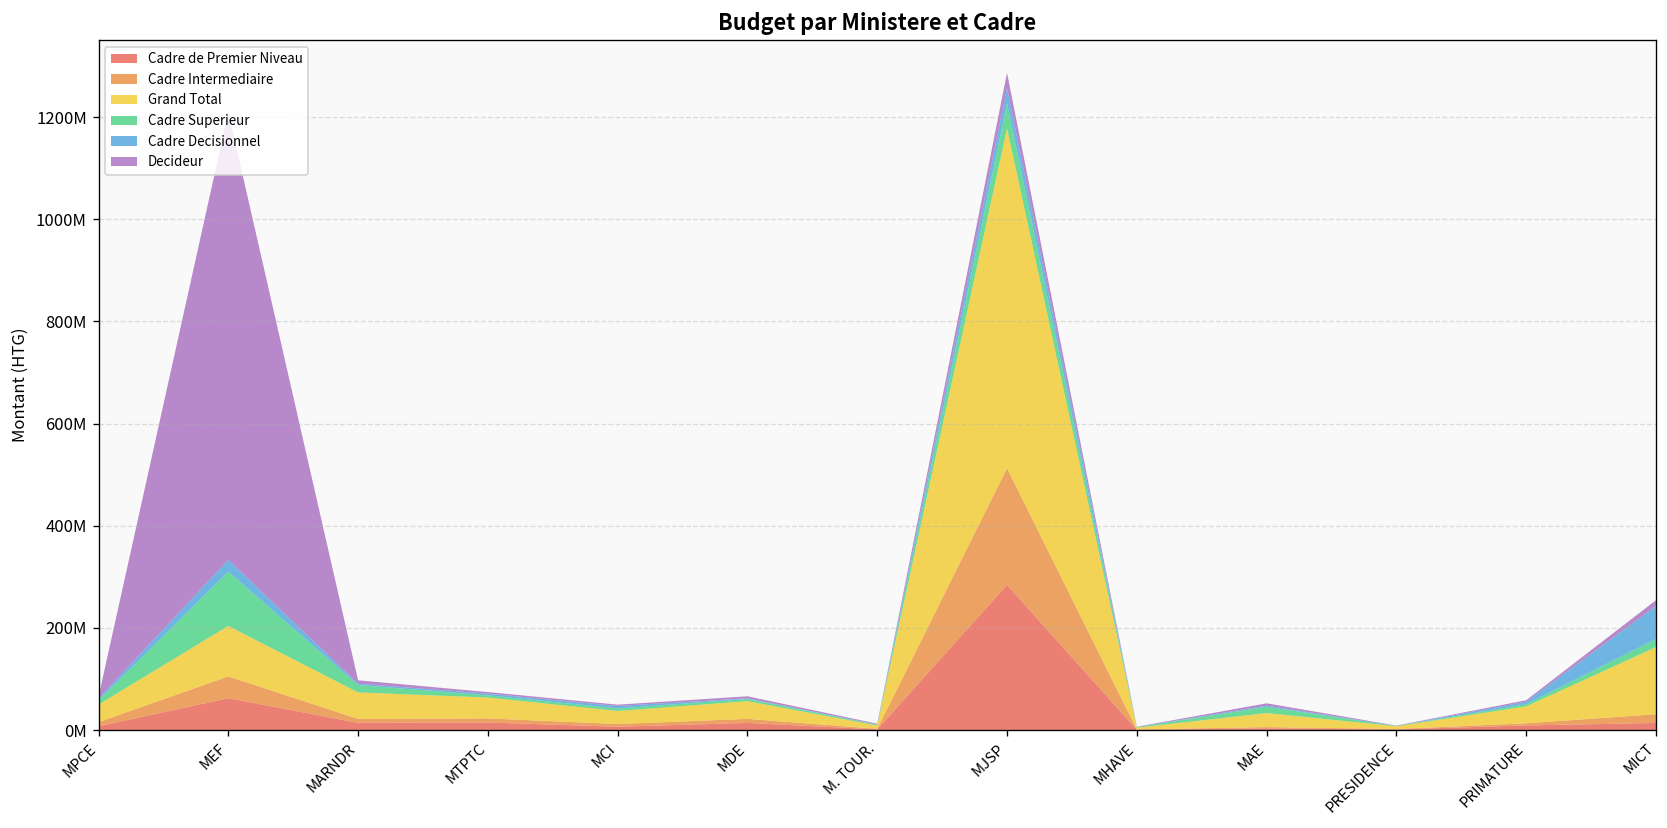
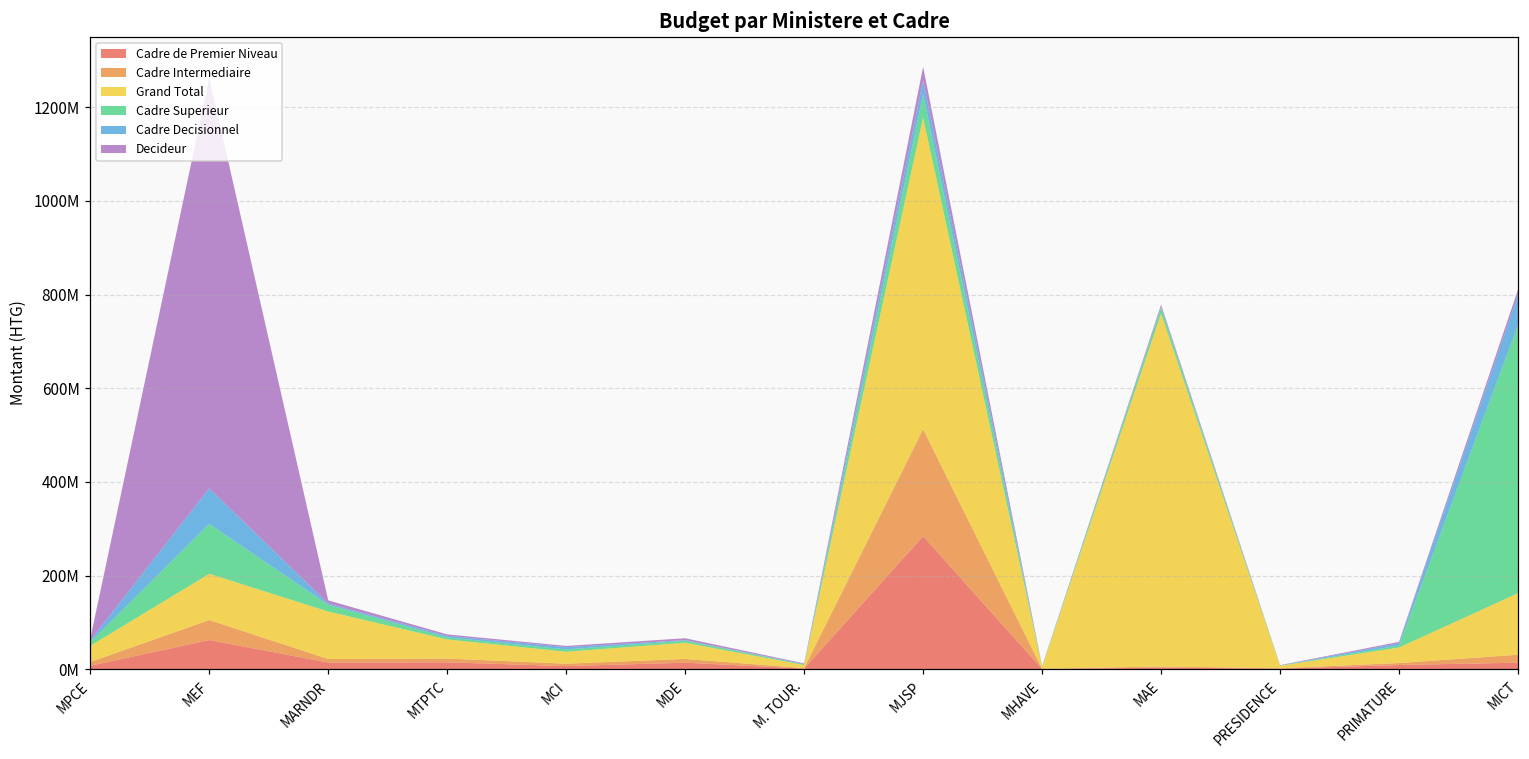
  {
    "Grand Total": {
      "MPCE": 30000000,
      "MEF": 100000000,
-     "MARNDR": 50000000,
+     "MARNDR": 100000000,
      "MJSP": 670000000,
-     "MAE": 30000000,
+     "MAE": 750000000,
      "MICT": 130000000
    },
    "Cadre Superieur": {
      "MEF": 110000000,
      "MJSP": 50000000,
-     "MICT": 20000000
+     "MICT": 570000000
    },
    "Cadre Decisionnel": {
-     "MEF": 20000000,
+     "MEF": 80000000,
      "MJSP": 30000000,
      "MICT": 60000000
    },
    "Decideur": {
      "MARNDR": 10000000,
      "MJSP": 30000000,
      "MICT": 10000000
    }
  }
